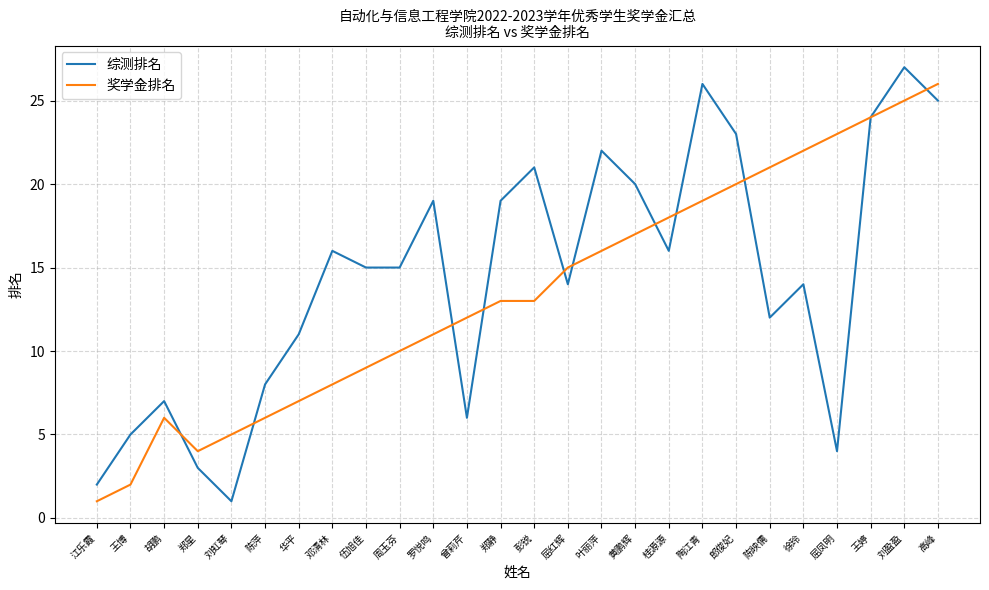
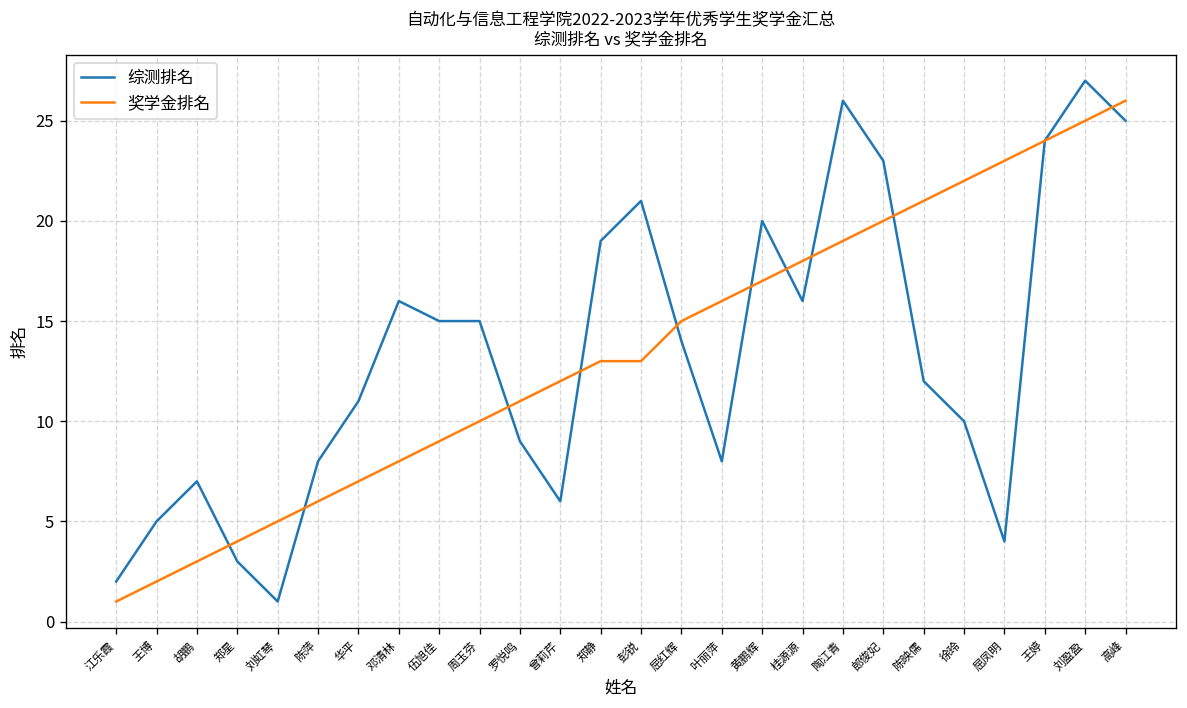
  {
    "综测排名": {
      "江乐霞": 2,
      "王博": 5,
      "胡鹏": 7,
      "郑星": 3,
      "刘虹琴": 1,
      "陈萍": 8,
      "华平": 11,
      "邓清林": 16,
      "伍旭佳": 15,
      "周玉芬": 15,
-     "罗悦鸣": 19,
+     "罗悦鸣": 9,
      "曾莉芹": 6,
      "郑静": 19,
      "彭锐": 21,
      "屈红辉": 14,
-     "叶丽萍": 22,
+     "叶丽萍": 8,
      "黄鹏辉": 20,
      "桂源源": 16,
      "陶江青": 26,
      "郎俊妃": 23,
      "陈映儒": 12,
-     "徐玲": 14,
+     "徐玲": 10,
      "屈凤明": 4,
      "刘盈盈": 27,
      "高峰": 25
    },
    "奖学金排名": {
      "江乐霞": 1,
      "王博": 2,
-     "胡鹏": 6,
+     "胡鹏": 3,
      "郑星": 4,
      "刘虹琴": 5,
      "陈萍": 6,
      "华平": 7,
      "邓清林": 8,
      "伍旭佳": 9,
      "周玉芬": 10,
      "罗悦鸣": 11,
      "曾莉芹": 12,
      "郑静": 13,
      "彭锐": 13,
      "屈红辉": 15,
      "叶丽萍": 16,
      "黄鹏辉": 17,
      "桂源源": 18,
      "陶江青": 19,
      "郎俊妃": 20,
      "陈映儒": 21,
      "徐玲": 22,
      "屈凤明": 23,
      "刘盈盈": 25,
      "高峰": 26
    }
  }
